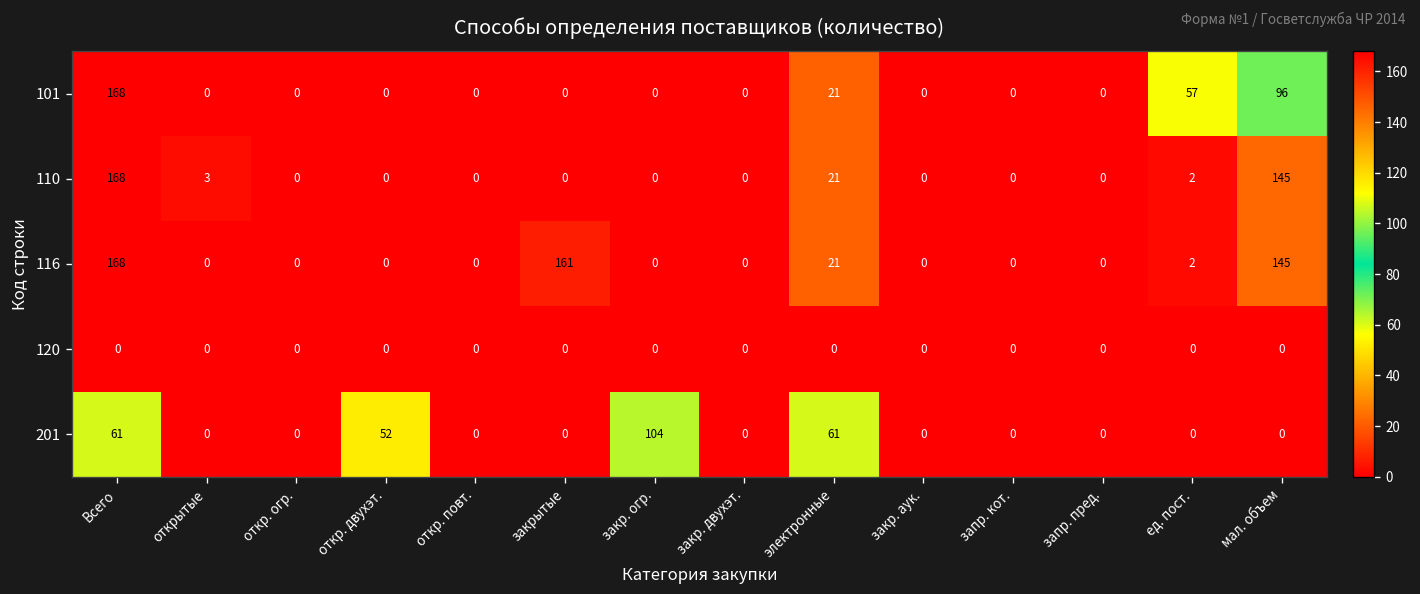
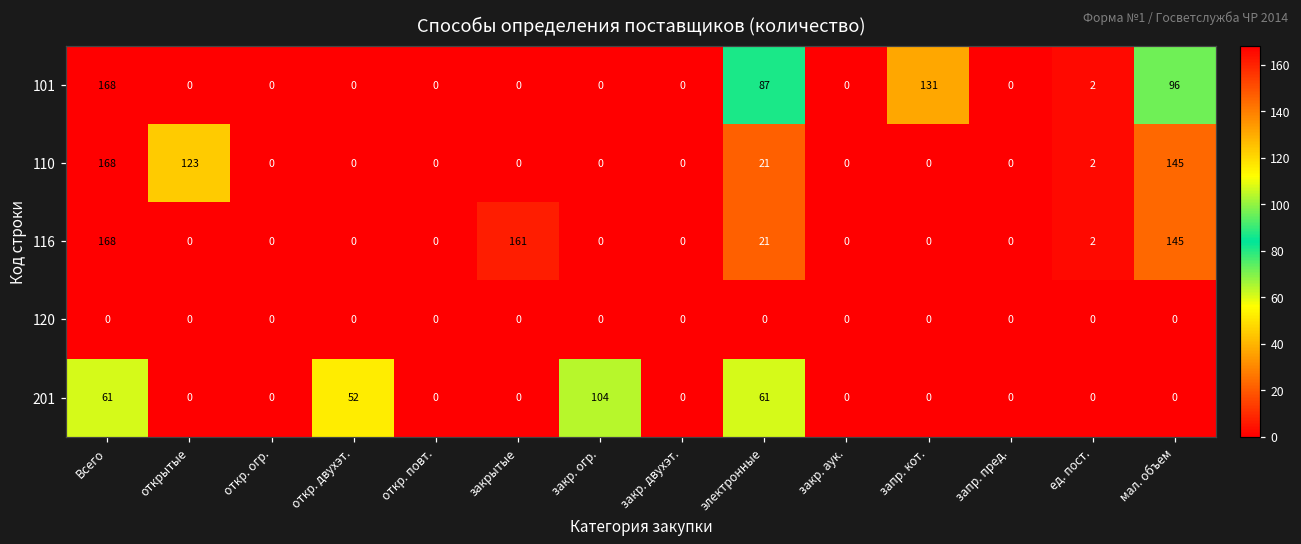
  {
    "101": {
      "Всего": 168,
      "открытые": 0,
      "откр. огр.": 0,
      "откр. двухэт.": 0,
      "откр. повт.": 0,
      "закрытые": 0,
      "закр. огр.": 0,
      "закр. двухэт.": 0,
-     "электронные": 21,
+     "электронные": 87,
      "закр. аук.": 0,
-     "запр. кот.": 0,
+     "запр. кот.": 131,
      "запр. пред.": 0,
-     "ед. пост.": 57,
+     "ед. пост.": 2,
      "мал. объем": 96
    },
    "110": {
      "Всего": 168,
-     "открытые": 3,
+     "открытые": 123,
      "откр. огр.": 0,
      "откр. двухэт.": 0,
      "откр. повт.": 0,
      "закрытые": 0,
      "закр. огр.": 0,
      "закр. двухэт.": 0,
      "электронные": 21,
      "закр. аук.": 0,
      "запр. кот.": 0,
      "запр. пред.": 0,
      "ед. пост.": 2,
      "мал. объем": 145
    },
    "116": {
      "Всего": 168,
      "открытые": 0,
      "откр. огр.": 0,
      "откр. двухэт.": 0,
      "откр. повт.": 0,
      "закрытые": 161,
      "закр. огр.": 0,
      "закр. двухэт.": 0,
      "электронные": 21,
      "закр. аук.": 0,
      "запр. кот.": 0,
      "запр. пред.": 0,
      "ед. пост.": 2,
      "мал. объем": 145
    },
    "120": {
      "Всего": 0,
      "открытые": 0,
      "откр. огр.": 0,
      "откр. двухэт.": 0,
      "откр. повт.": 0,
      "закрытые": 0,
      "закр. огр.": 0,
      "закр. двухэт.": 0,
      "электронные": 0,
      "закр. аук.": 0,
      "запр. кот.": 0,
      "запр. пред.": 0,
      "ед. пост.": 0,
      "мал. объем": 0
    },
    "201": {
      "Всего": 61,
      "открытые": 0,
      "откр. огр.": 0,
      "откр. двухэт.": 52,
      "откр. повт.": 0,
      "закрытые": 0,
      "закр. огр.": 104,
      "закр. двухэт.": 0,
      "электронные": 61,
      "закр. аук.": 0,
      "запр. кот.": 0,
      "запр. пред.": 0,
      "ед. пост.": 0,
      "мал. объем": 0
    }
  }
